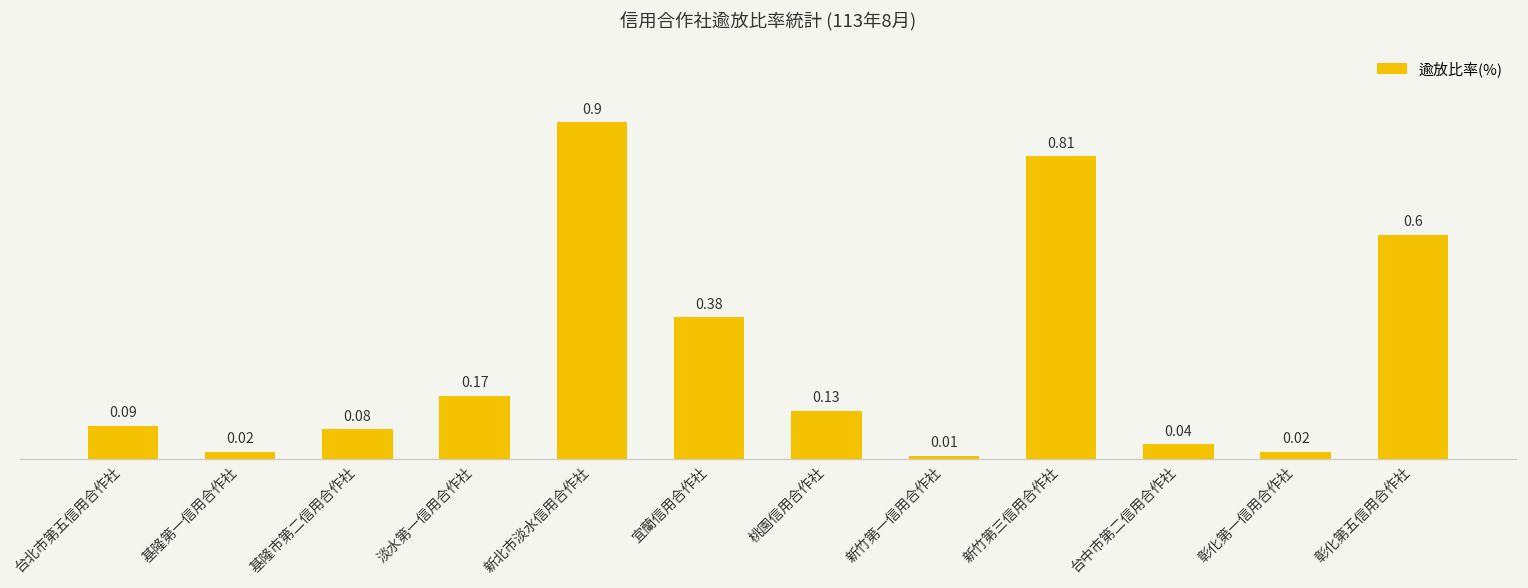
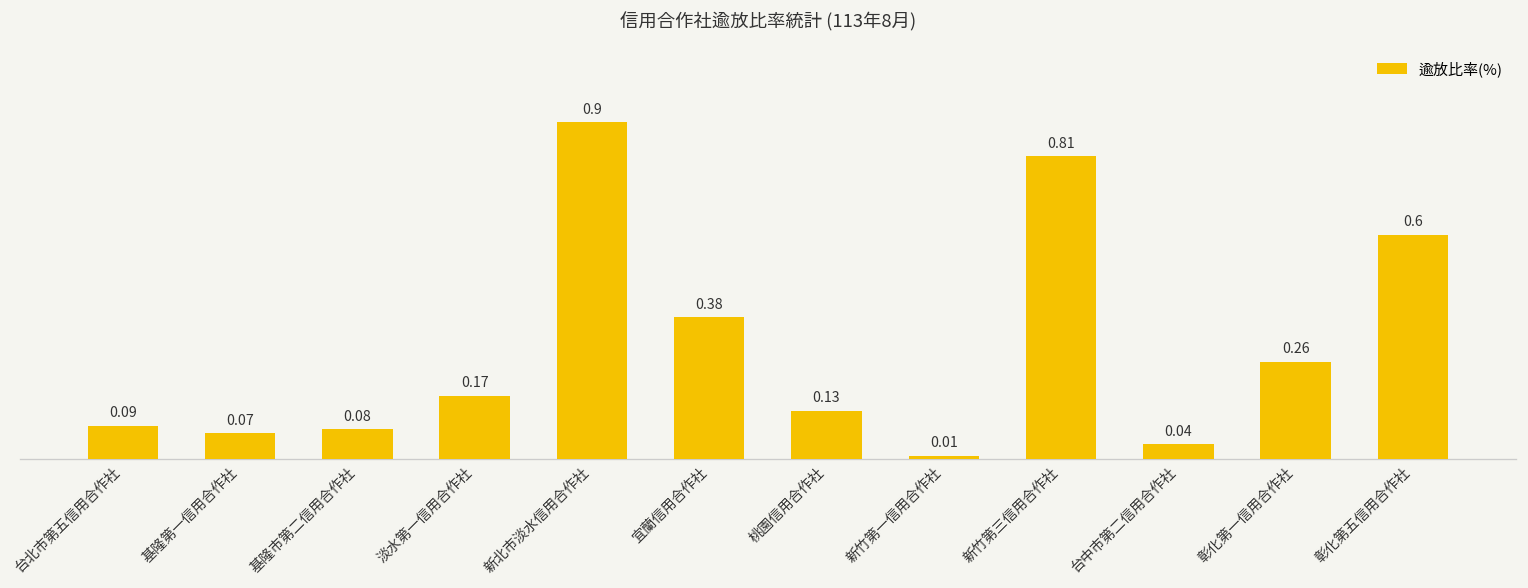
  {
    "台北市第五信用合作社": 0.09,
-   "基隆第一信用合作社": 0.02,
+   "基隆第一信用合作社": 0.07,
    "基隆市第二信用合作社": 0.08,
    "淡水第一信用合作社": 0.17,
    "新北市淡水信用合作社": 0.9,
    "宜蘭信用合作社": 0.38,
    "桃園信用合作社": 0.13,
    "新竹第一信用合作社": 0.01,
    "新竹第三信用合作社": 0.81,
    "台中市第二信用合作社": 0.04,
-   "彰化第一信用合作社": 0.02,
+   "彰化第一信用合作社": 0.26,
    "彰化第五信用合作社": 0.6
  }
